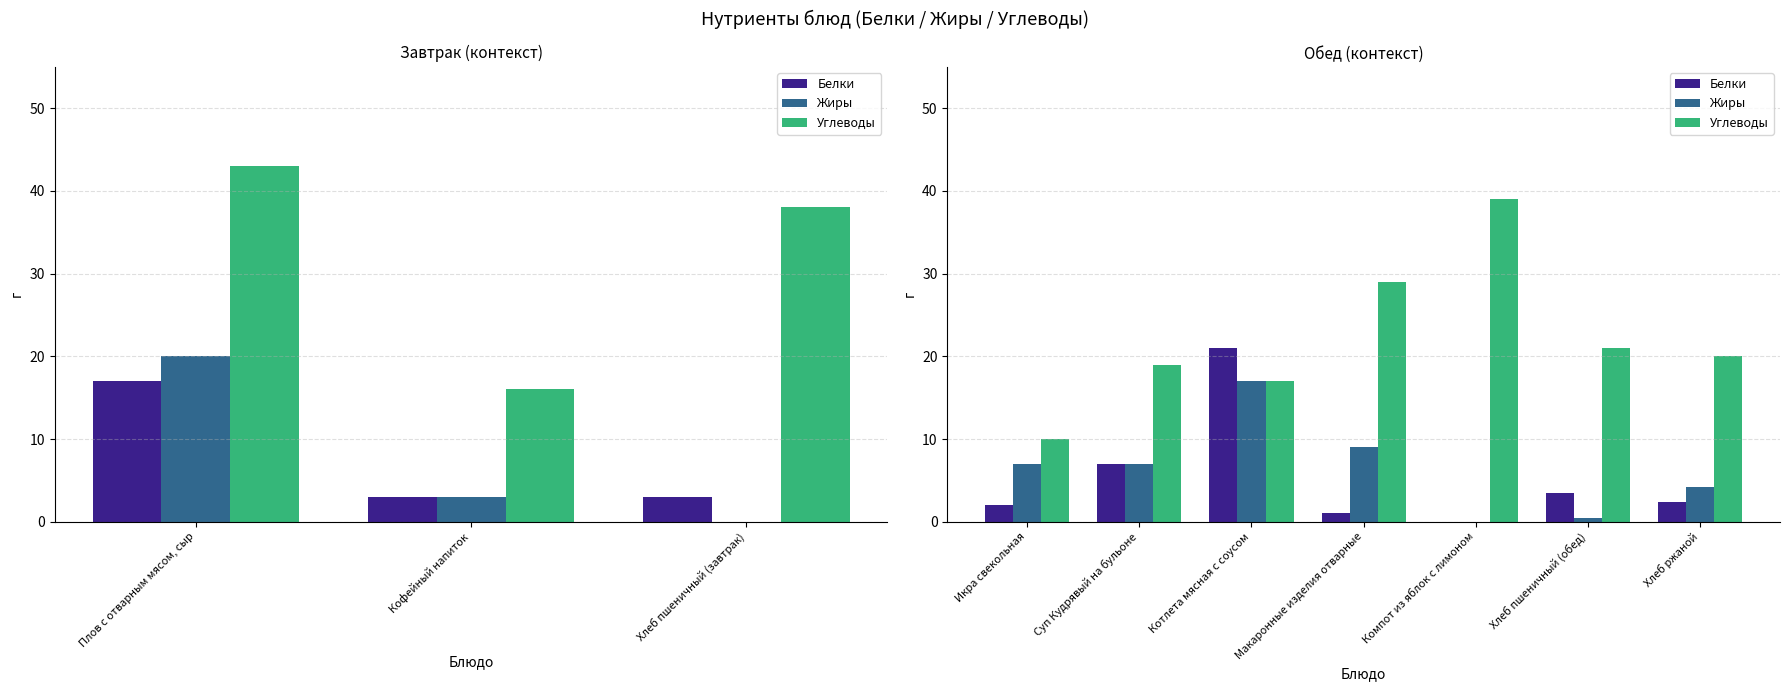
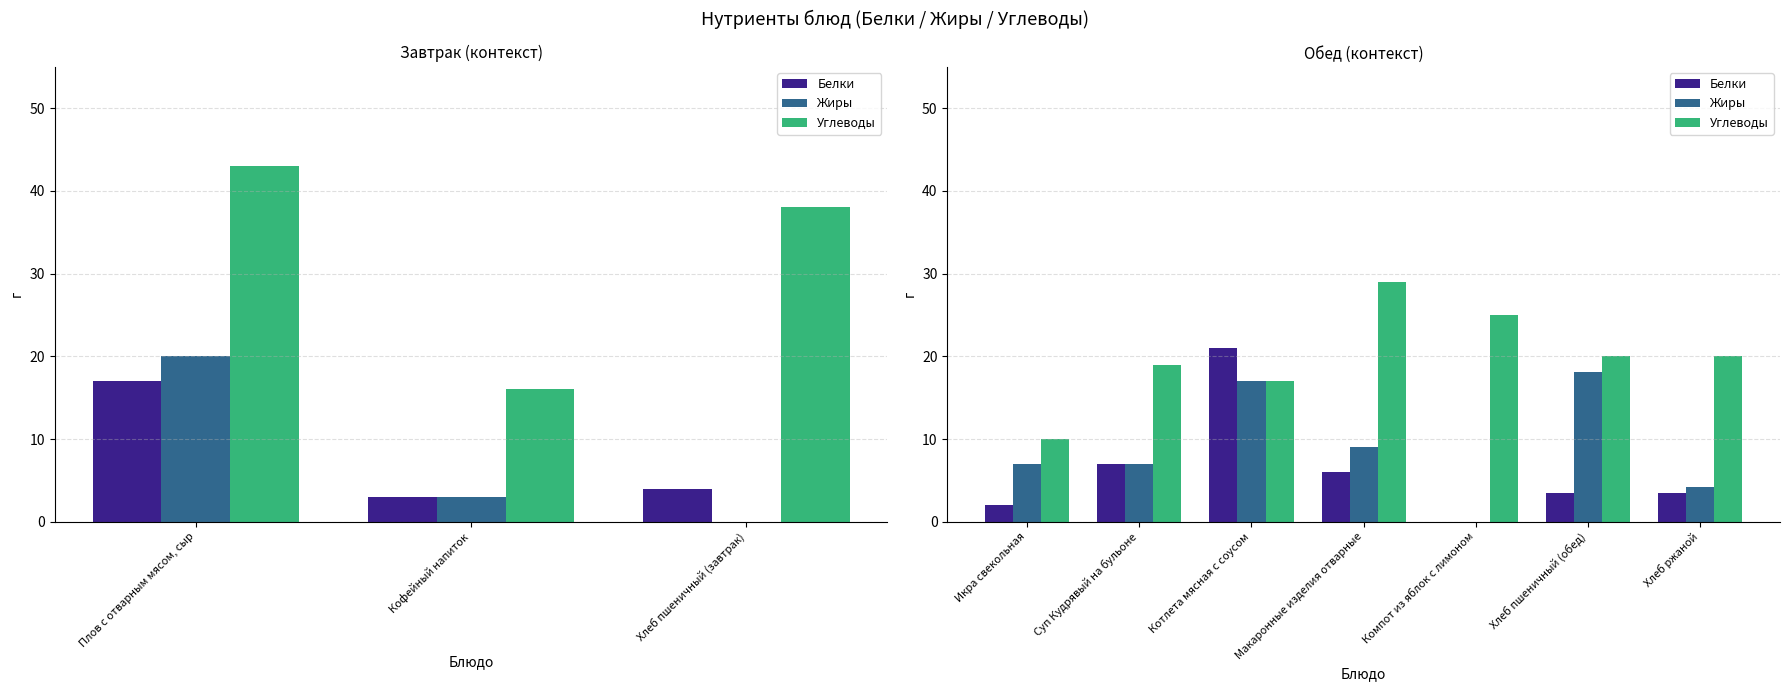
  {
    "Завтрак (контекст)": {
      "Белки": {
        "Плов с отварным мясом, сыр": 17,
        "Кофейный напиток": 3,
-       "Хлеб пшеничный (завтрак)": 3
+       "Хлеб пшеничный (завтрак)": 4
      },
      "Жиры": {
        "Плов с отварным мясом, сыр": 20,
        "Кофейный напиток": 3,
        "Хлеб пшеничный (завтрак)": 0
      },
      "Углеводы": {
        "Плов с отварным мясом, сыр": 43,
        "Кофейный напиток": 16,
        "Хлеб пшеничный (завтрак)": 38
      }
    },
    "Обед (контекст)": {
      "Белки": {
        "Икра свекольная": 2,
        "Суп Кудрявый на бульоне": 7,
        "Котлета мясная с соусом": 21,
-       "Макаронные изделия отварные": 1,
+       "Макаронные изделия отварные": 6,
        "Компот из яблок с лимоном": 0,
        "Хлеб пшеничный (обед)": 4,
-       "Хлеб ржаной": 2
+       "Хлеб ржаной": 4
      },
      "Жиры": {
        "Икра свекольная": 7,
        "Суп Кудрявый на бульоне": 7,
        "Котлета мясная с соусом": 17,
        "Макаронные изделия отварные": 9,
        "Компот из яблок с лимоном": 0,
-       "Хлеб пшеничный (обед)": 1,
+       "Хлеб пшеничный (обед)": 18,
        "Хлеб ржаной": 4
      },
      "Углеводы": {
        "Икра свекольная": 10,
        "Суп Кудрявый на бульоне": 19,
        "Котлета мясная с соусом": 17,
        "Макаронные изделия отварные": 29,
-       "Компот из яблок с лимоном": 39,
-       "Хлеб пшеничный (обед)": 21,
+       "Компот из яблок с лимоном": 25,
+       "Хлеб пшеничный (обед)": 20,
        "Хлеб ржаной": 20
      }
    }
  }
